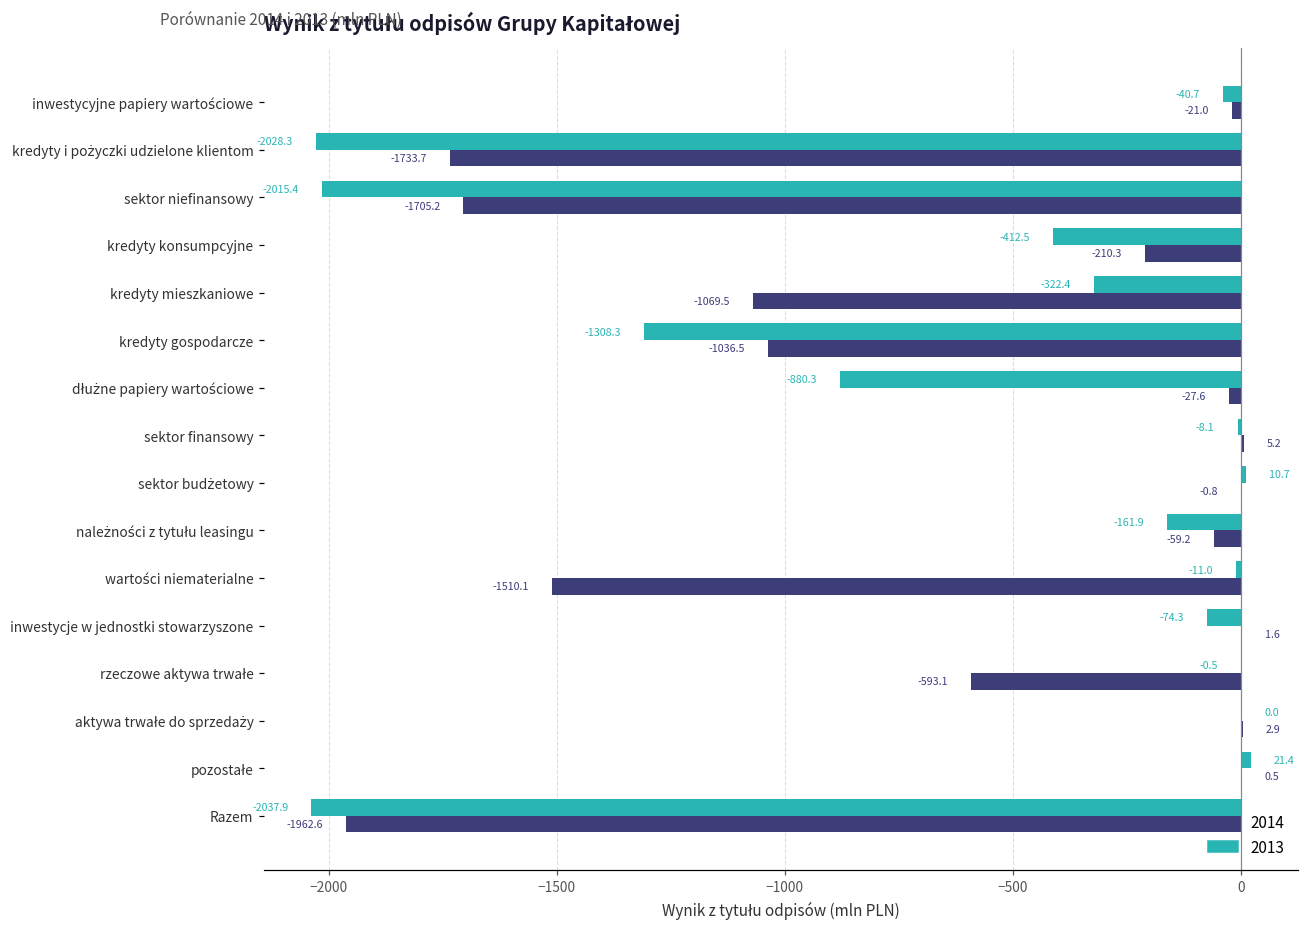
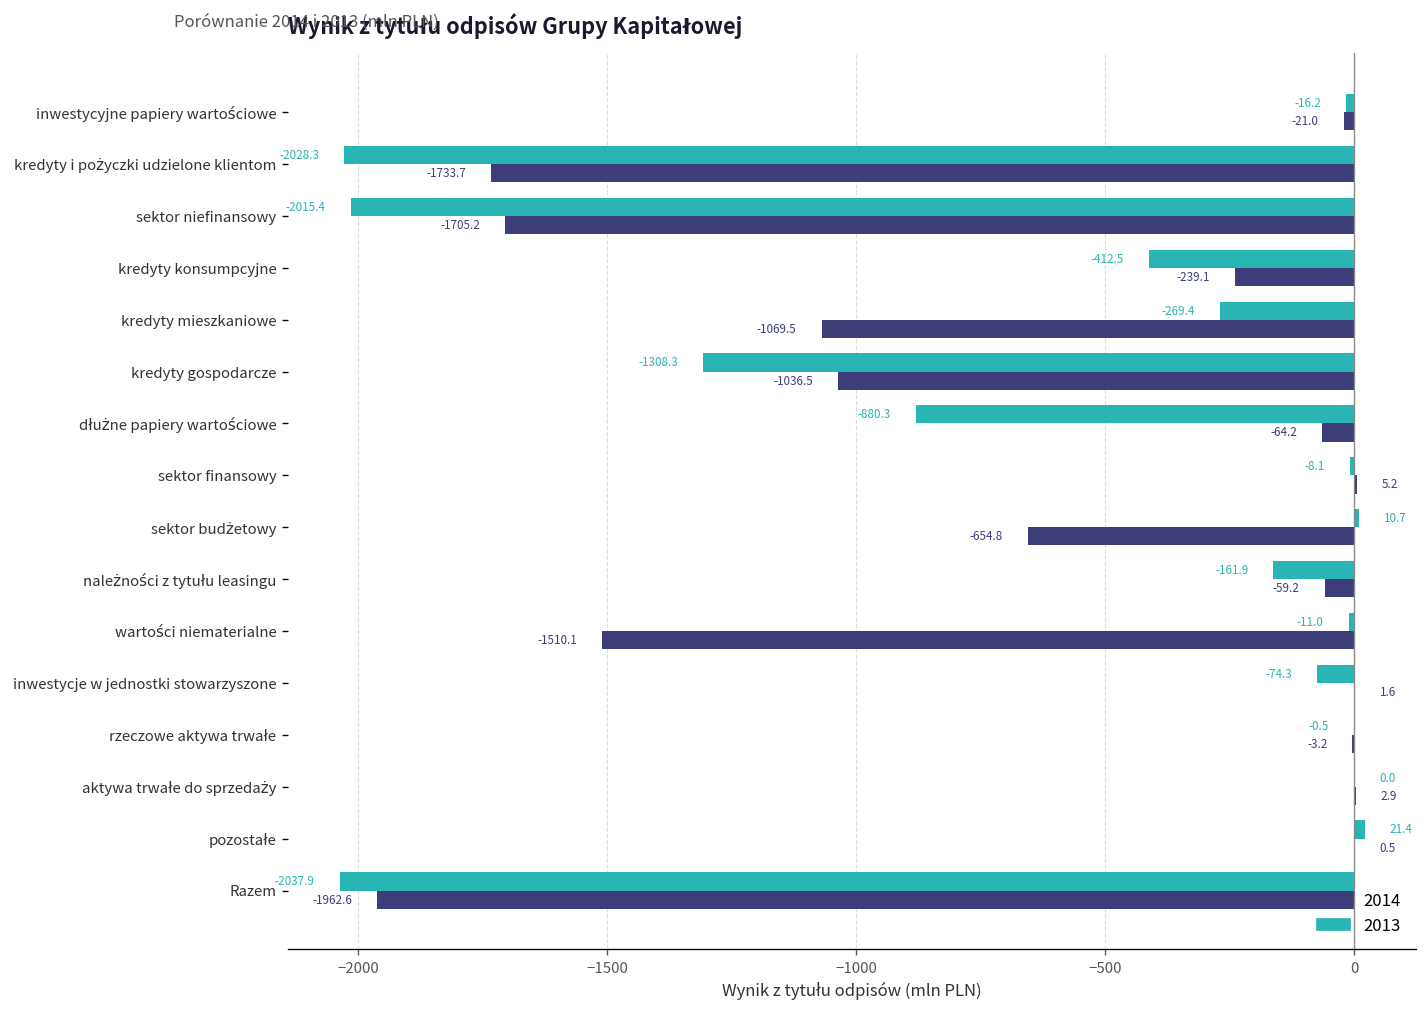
  {
    "2014": {
      "inwestycyjne papiery wartościowe": -21.0,
      "kredyty i pożyczki udzielone klientom": -1733.7,
      "sektor niefinansowy": -1705.2,
-     "kredyty konsumpcyjne": -210.3,
+     "kredyty konsumpcyjne": -239.1,
      "kredyty mieszkaniowe": -1069.5,
      "kredyty gospodarcze": -1036.5,
-     "dłużne papiery wartościowe": -27.6,
+     "dłużne papiery wartościowe": -64.2,
      "sektor finansowy": 5.2,
-     "sektor budżetowy": -0.8,
+     "sektor budżetowy": -654.8,
      "należności z tytułu leasingu": -59.2,
      "wartości niematerialne": -1510.1,
      "inwestycje w jednostki stowarzyszone": 1.6,
-     "rzeczowe aktywa trwałe": -593.1,
+     "rzeczowe aktywa trwałe": -3.2,
      "aktywa trwałe do sprzedaży": 2.9,
      "pozostałe": 0.5,
      "Razem": -1962.6
    },
    "2013": {
-     "inwestycyjne papiery wartościowe": -40.7,
+     "inwestycyjne papiery wartościowe": -16.2,
      "kredyty i pożyczki udzielone klientom": -2028.3,
      "sektor niefinansowy": -2015.4,
      "kredyty konsumpcyjne": -412.5,
-     "kredyty mieszkaniowe": -322.4,
+     "kredyty mieszkaniowe": -269.4,
      "kredyty gospodarcze": -1308.3,
      "dłużne papiery wartościowe": -880.3,
      "sektor finansowy": -8.1,
      "sektor budżetowy": 10.7,
      "należności z tytułu leasingu": -161.9,
      "wartości niematerialne": -11.0,
      "inwestycje w jednostki stowarzyszone": -74.3,
      "rzeczowe aktywa trwałe": -0.5,
      "aktywa trwałe do sprzedaży": 0.0,
      "pozostałe": 21.4,
      "Razem": -2037.9
    }
  }
